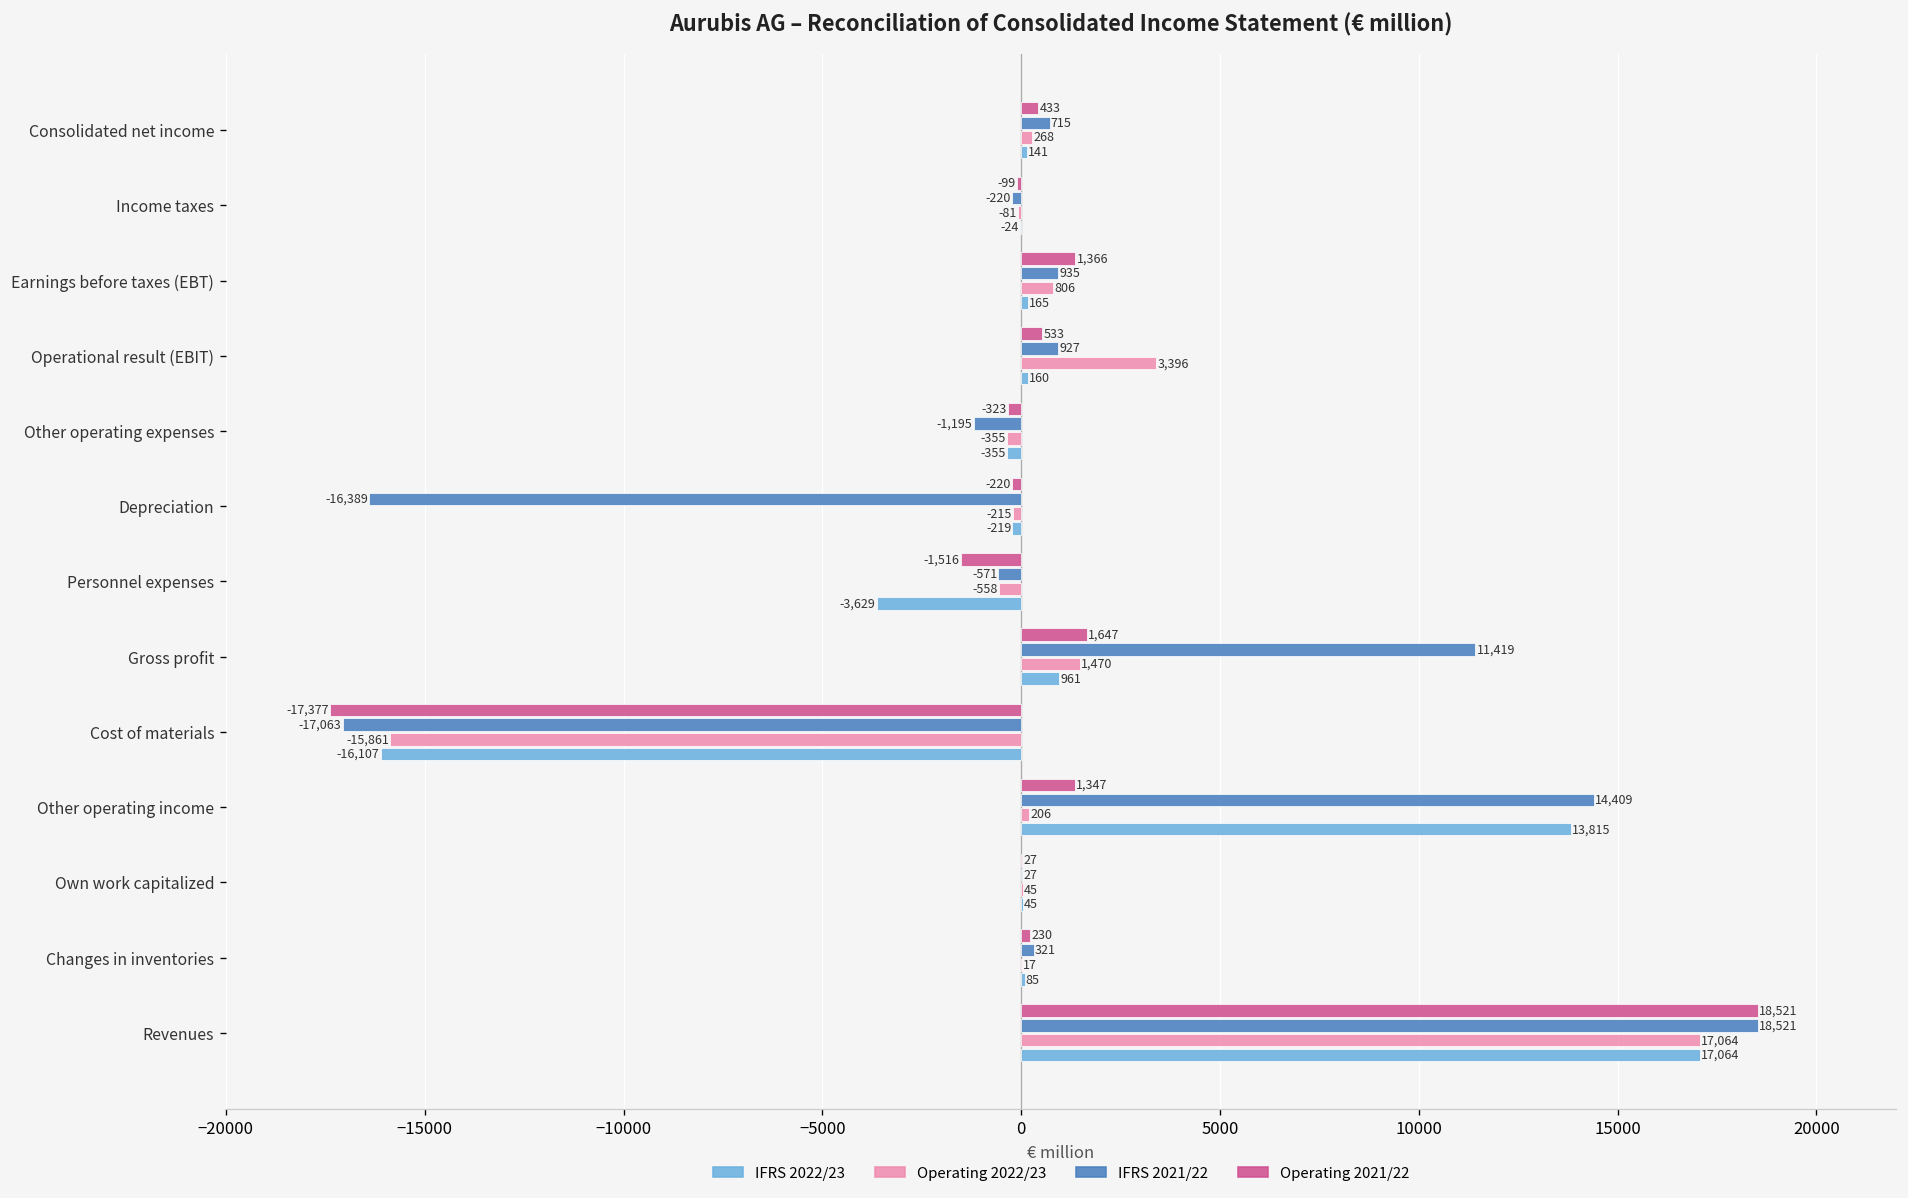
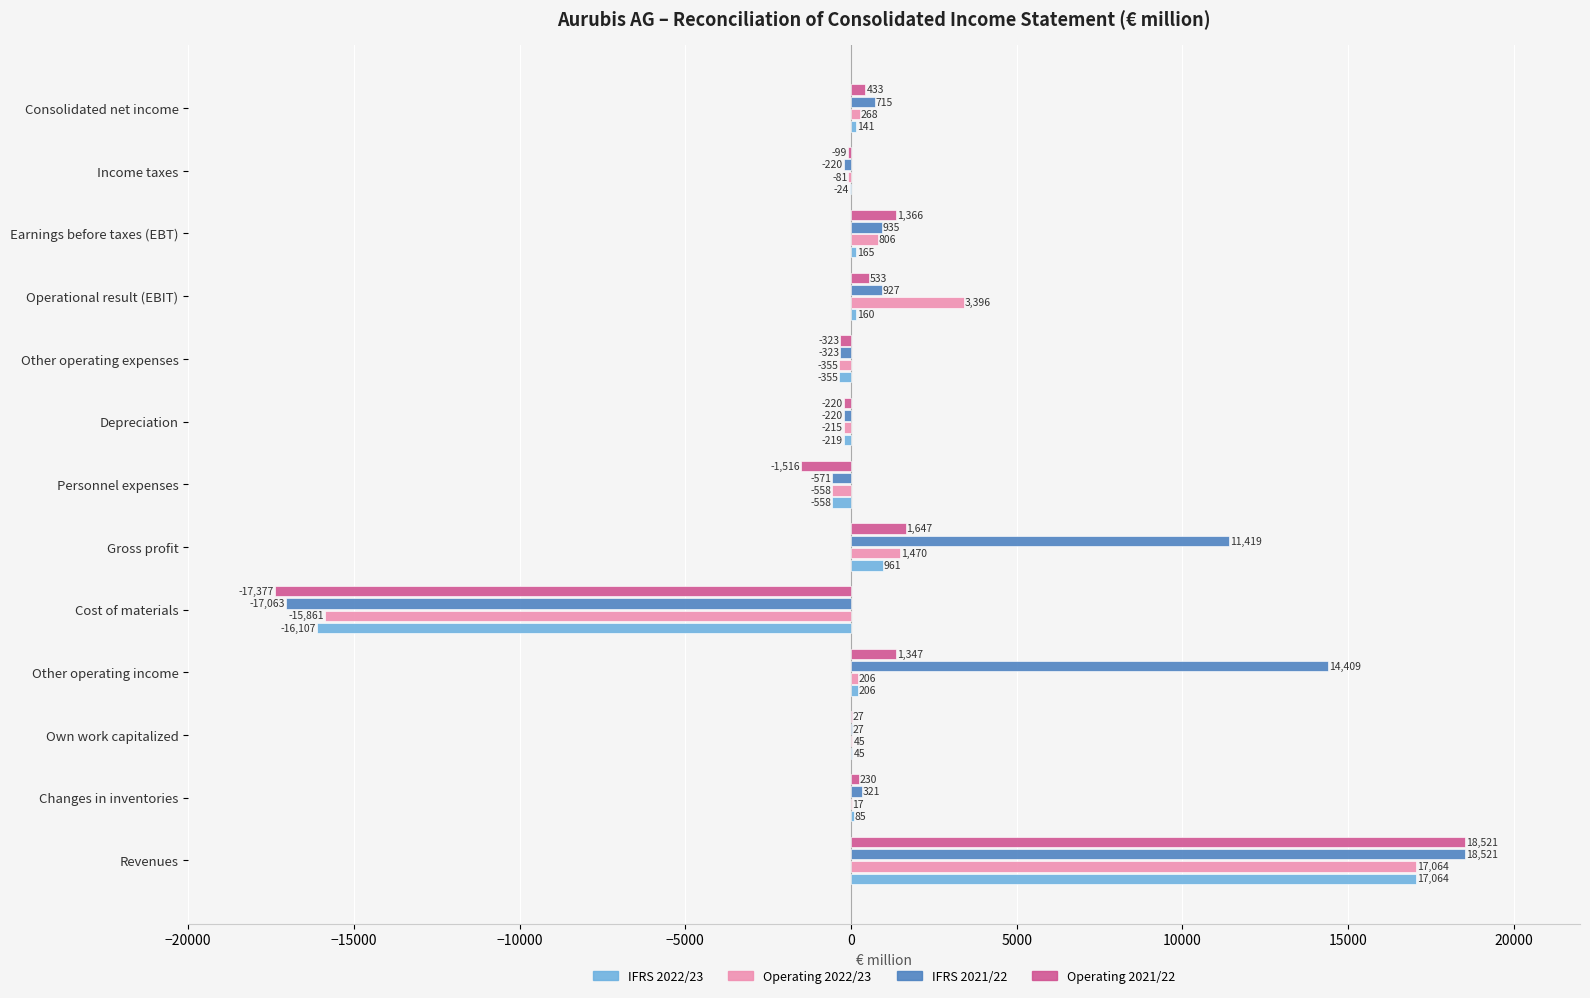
  {
    "IFRS 2022/23": {
      "Consolidated net income": "141",
      "Income taxes": "-24",
      "Earnings before taxes (EBT)": "165",
      "Operational result (EBIT)": "160",
      "Other operating expenses": "-355",
      "Depreciation": "-219",
-     "Personnel expenses": "-3,629",
+     "Personnel expenses": "-558",
      "Gross profit": "961",
      "Cost of materials": "-16,107",
-     "Other operating income": "13,815",
+     "Other operating income": "206",
      "Own work capitalized": "45",
      "Changes in inventories": "85",
      "Revenues": "17,064"
    },
    "Operating 2022/23": {
      "Consolidated net income": "268",
      "Income taxes": "-81",
      "Earnings before taxes (EBT)": "806",
      "Operational result (EBIT)": "3,396",
      "Other operating expenses": "-355",
      "Depreciation": "-215",
      "Personnel expenses": "-558",
      "Gross profit": "1,470",
      "Cost of materials": "-15,861",
      "Other operating income": "206",
      "Own work capitalized": "45",
      "Changes in inventories": "17",
      "Revenues": "17,064"
    },
    "IFRS 2021/22": {
      "Consolidated net income": "715",
      "Income taxes": "-220",
      "Earnings before taxes (EBT)": "935",
      "Operational result (EBIT)": "927",
-     "Other operating expenses": "-1,195",
-     "Depreciation": "-16,389",
+     "Other operating expenses": "-323",
+     "Depreciation": "-220",
      "Personnel expenses": "-571",
      "Gross profit": "11,419",
      "Cost of materials": "-17,063",
      "Other operating income": "14,409",
      "Own work capitalized": "27",
      "Changes in inventories": "321",
      "Revenues": "18,521"
    },
    "Operating 2021/22": {
      "Consolidated net income": "433",
      "Income taxes": "-99",
      "Earnings before taxes (EBT)": "1,366",
      "Operational result (EBIT)": "533",
      "Other operating expenses": "-323",
      "Depreciation": "-220",
      "Personnel expenses": "-1,516",
      "Gross profit": "1,647",
      "Cost of materials": "-17,377",
      "Other operating income": "1,347",
      "Own work capitalized": "27",
      "Changes in inventories": "230",
      "Revenues": "18,521"
    }
  }
